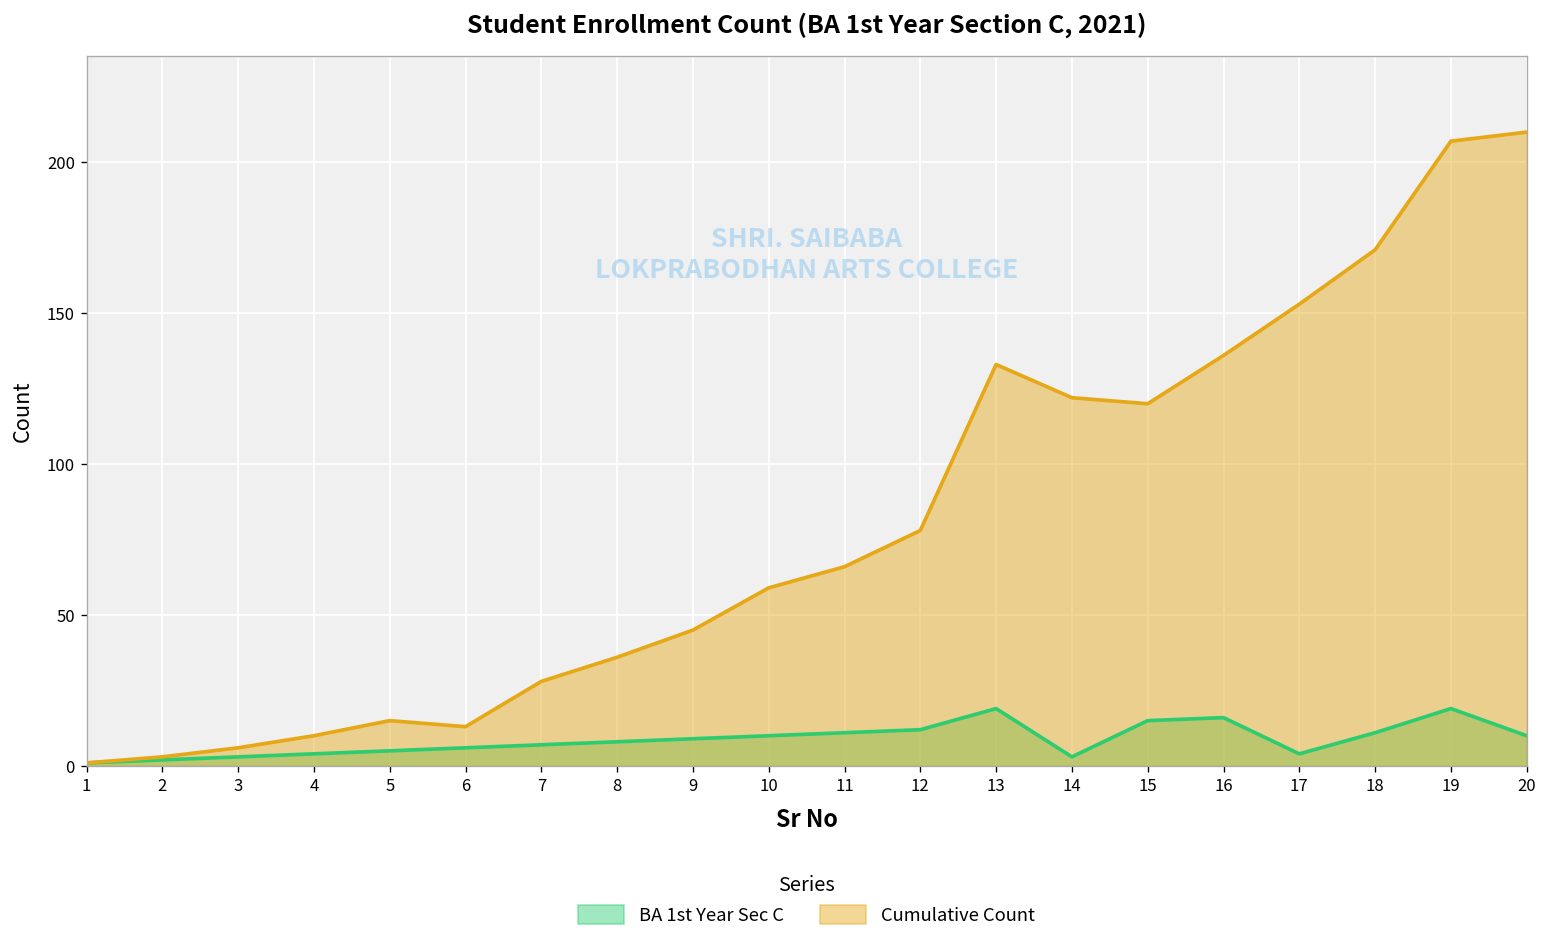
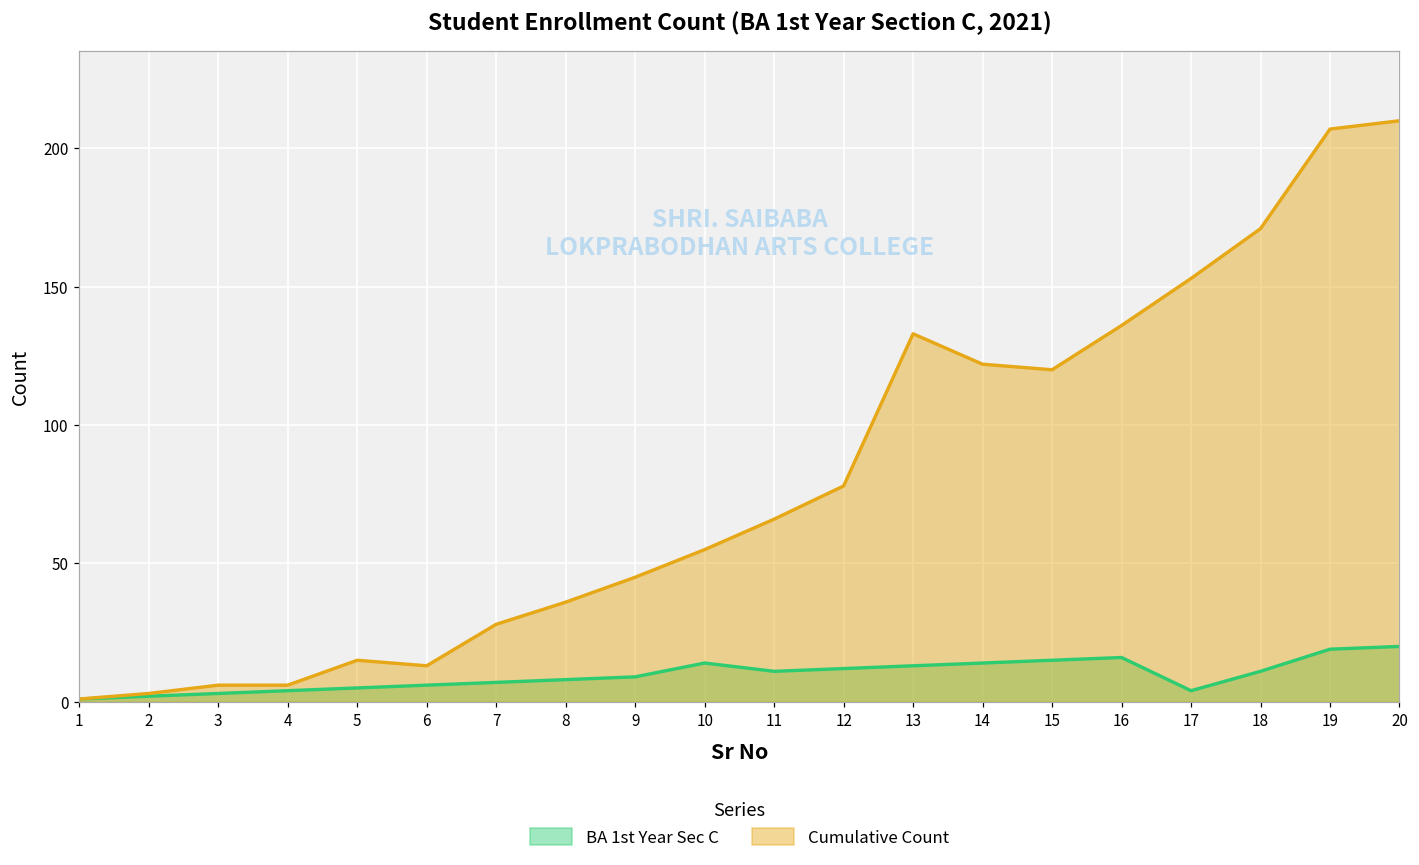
  {
    "BA 1st Year Sec C": {
      "3": 3,
      "4": 4,
      "5": 5,
      "6": 6,
      "7": 7,
      "8": 8,
      "9": 9,
-     "10": 10,
+     "10": 14,
      "11": 11,
      "12": 12,
-     "13": 19,
-     "14": 3,
+     "13": 13,
+     "14": 14,
      "15": 15,
      "16": 16,
      "17": 4,
      "18": 11,
      "19": 19,
-     "20": 10
+     "20": 20
    },
    "Cumulative Count": {
      "3": 6,
-     "4": 10,
+     "4": 6,
      "5": 15,
      "6": 13,
      "7": 28,
      "8": 36,
      "9": 45,
-     "10": 59,
+     "10": 55,
      "11": 66,
      "12": 78,
      "13": 133,
      "14": 122,
      "15": 120,
      "16": 136,
      "17": 153,
      "18": 171,
      "19": 207,
      "20": 210
    }
  }
